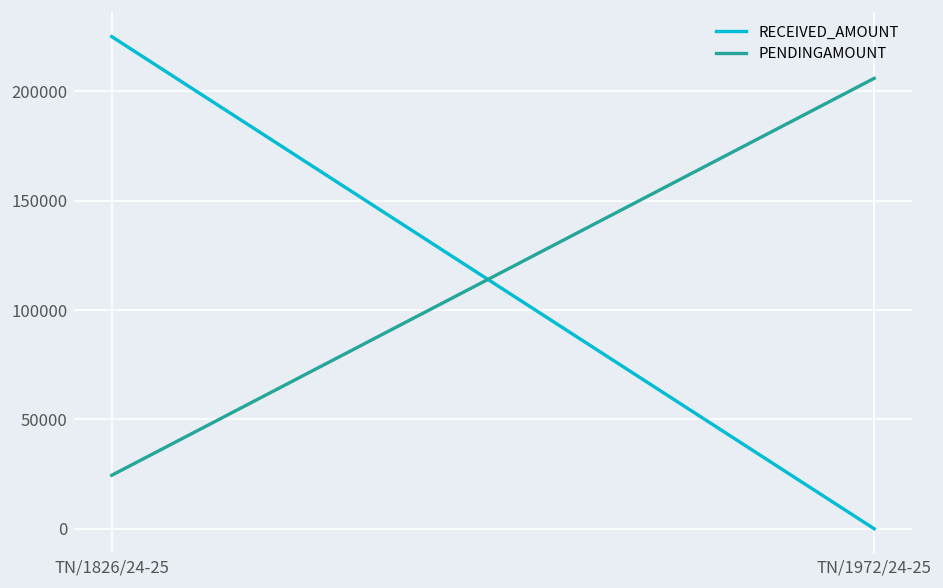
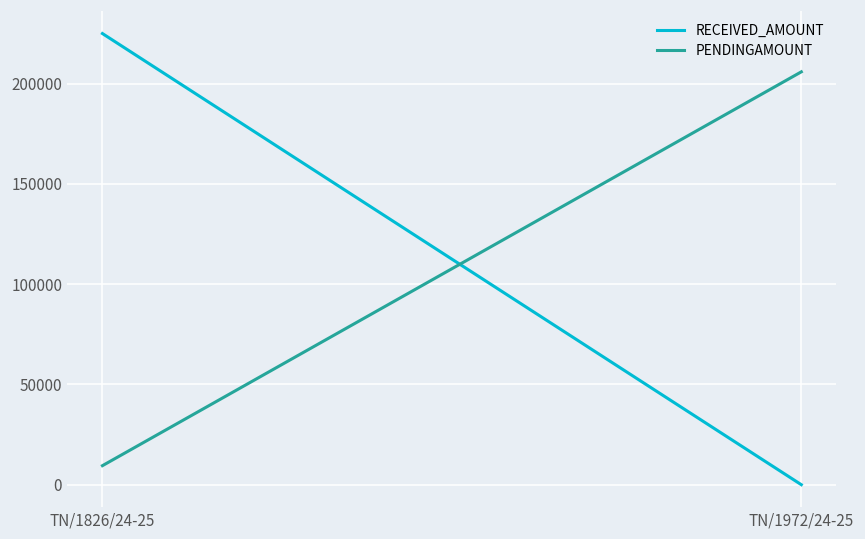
  {
    "RECEIVED_AMOUNT": {
      "TN/1826/24-25": 225000,
      "TN/1972/24-25": 0
    },
    "PENDINGAMOUNT": {
-     "TN/1826/24-25": 24000,
+     "TN/1826/24-25": 9000,
      "TN/1972/24-25": 206000
    }
  }
